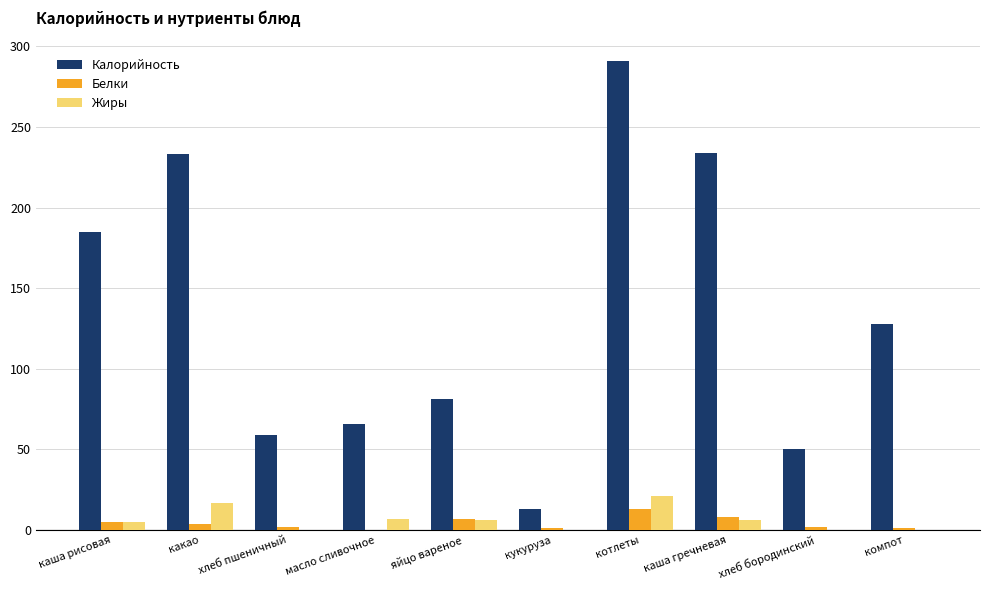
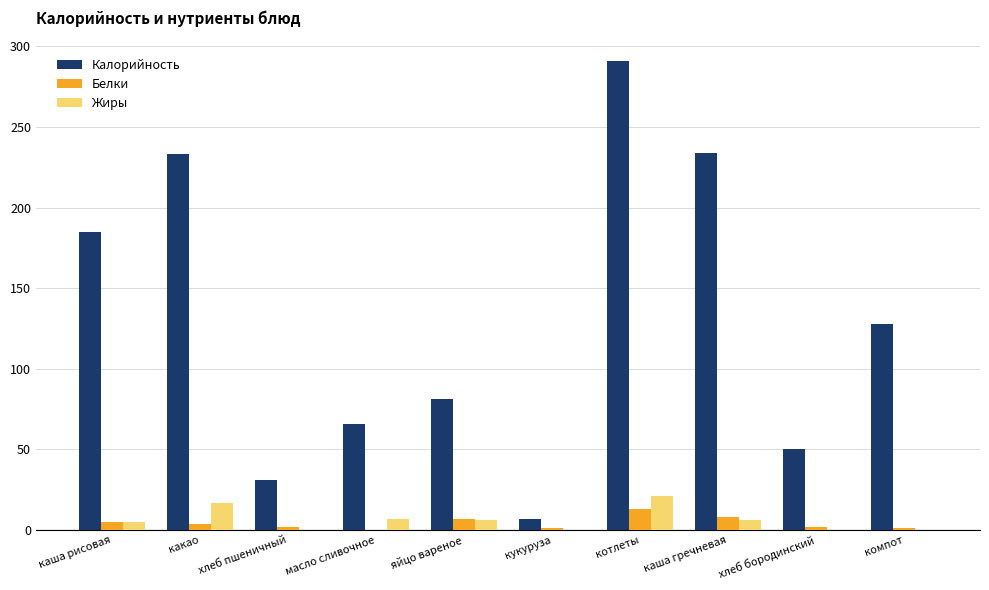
  {
    "Калорийность": {
      "каша рисовая": 185,
      "какао": 233,
-     "хлеб пшеничный": 59,
+     "хлеб пшеничный": 31,
      "масло сливочное": 66,
      "яйцо вареное": 81,
-     "кукуруза": 13,
+     "кукуруза": 7,
      "котлеты": 291,
      "каша гречневая": 234,
      "хлеб бородинский": 50,
      "компот": 128
    },
    "Белки": {
      "каша рисовая": 5,
      "какао": 4,
      "хлеб пшеничный": 2,
      "масло сливочное": 0,
      "яйцо вареное": 7,
      "котлеты": 13,
      "каша гречневая": 8,
      "хлеб бородинский": 2
    },
    "Жиры": {
      "каша рисовая": 5,
      "какао": 17,
      "хлеб пшеничный": 0,
      "масло сливочное": 7,
      "яйцо вареное": 6,
      "кукуруза": 0,
      "котлеты": 21,
      "каша гречневая": 6,
      "хлеб бородинский": 0,
      "компот": 0
    }
  }
